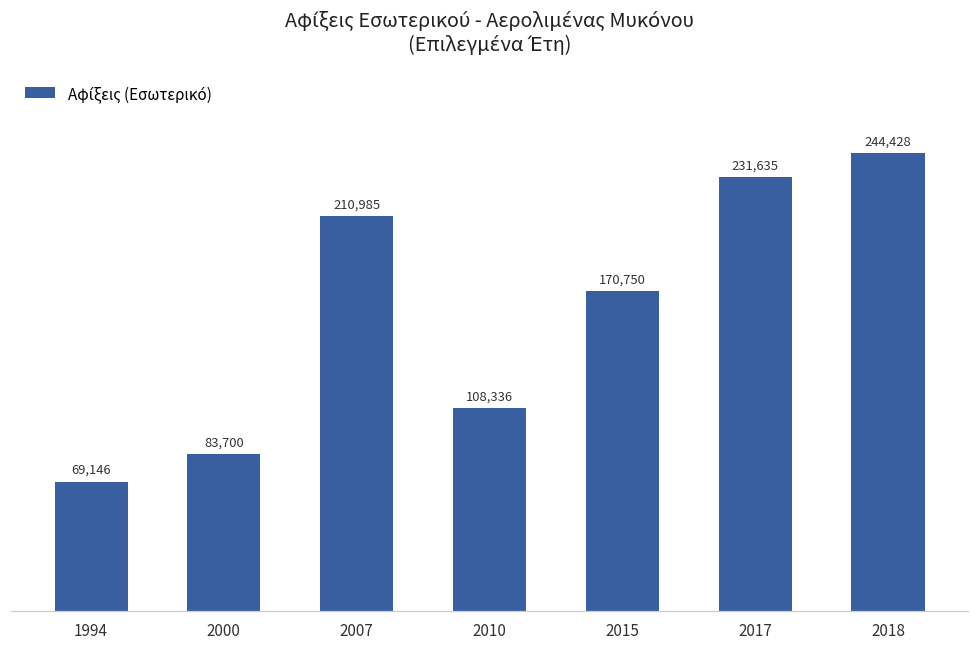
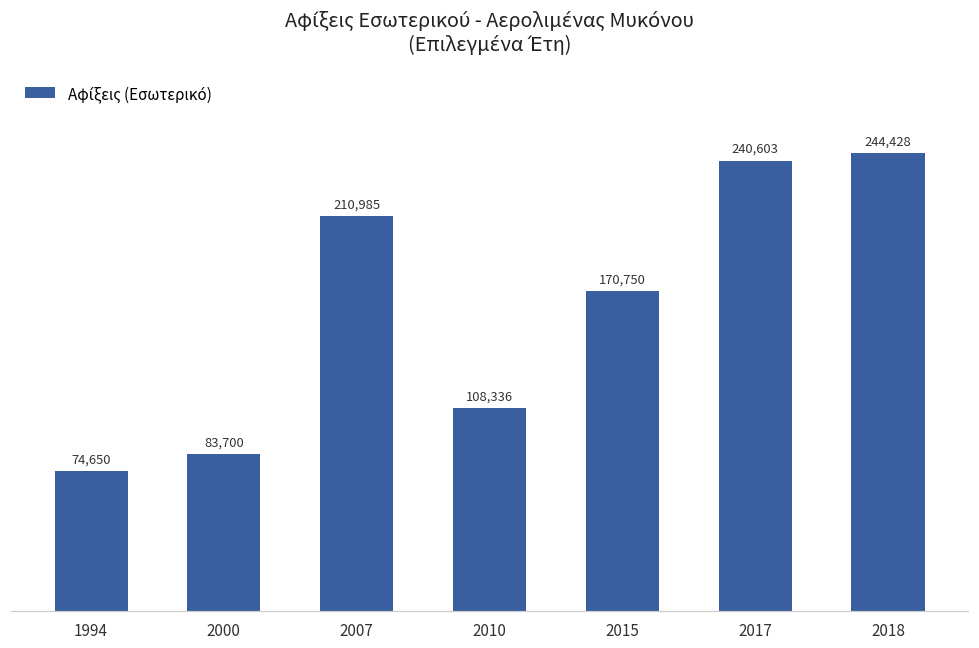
  {
-   "1994": "69,146",
+   "1994": "74,650",
    "2000": "83,700",
    "2007": "210,985",
    "2010": "108,336",
    "2015": "170,750",
-   "2017": "231,635",
+   "2017": "240,603",
    "2018": "244,428"
  }
